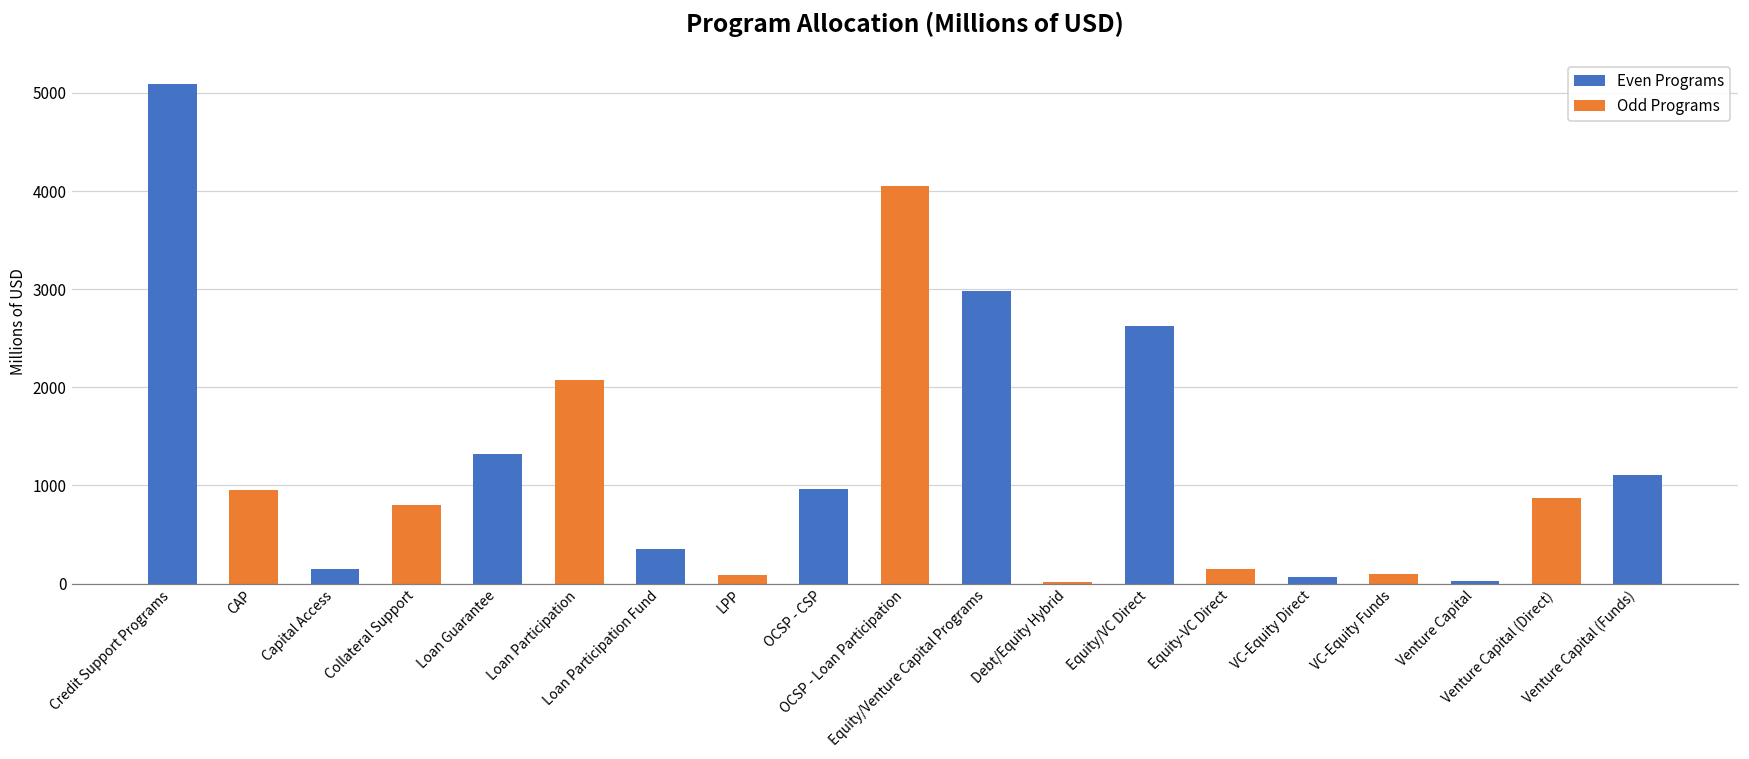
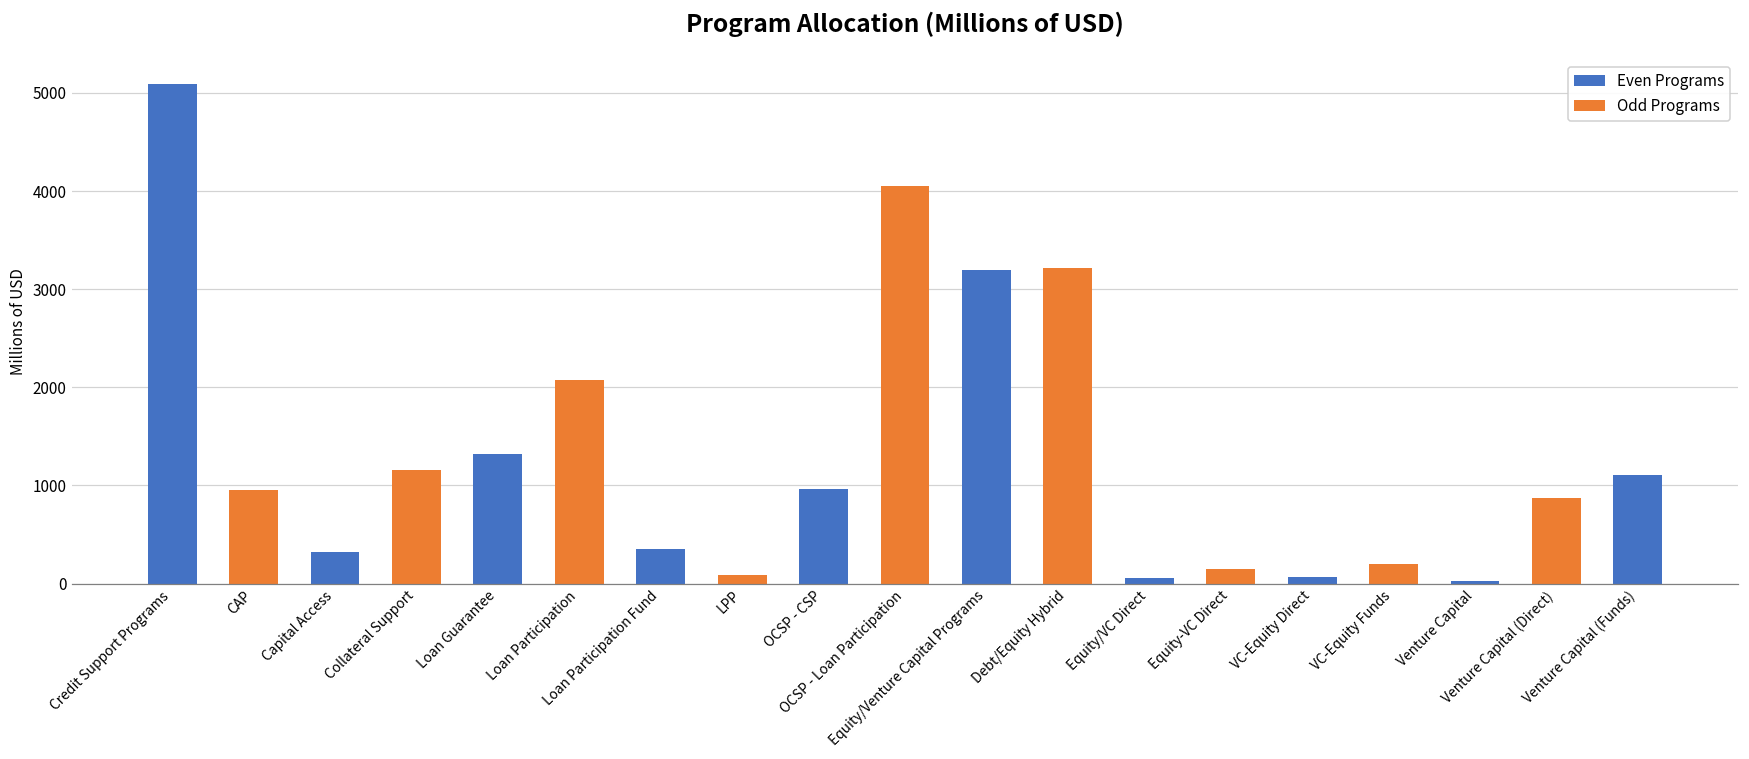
  {
    "Credit Support Programs": 5100,
    "CAP": 1000,
-   "Capital Access": 100,
-   "Collateral Support": 800,
+   "Capital Access": 300,
+   "Collateral Support": 1200,
    "Loan Guarantee": 1300,
    "Loan Participation": 2100,
    "Loan Participation Fund": 300,
    "LPP": 100,
    "OCSP - CSP": 1000,
    "OCSP - Loan Participation": 4100,
-   "Equity/Venture Capital Programs": 3000,
-   "Debt/Equity Hybrid": 0,
-   "Equity/VC Direct": 2600,
+   "Equity/Venture Capital Programs": 3200,
+   "Debt/Equity Hybrid": 3200,
+   "Equity/VC Direct": 100,
    "Equity-VC Direct": 100,
    "VC-Equity Direct": 100,
-   "VC-Equity Funds": 100,
+   "VC-Equity Funds": 200,
    "Venture Capital": 0,
    "Venture Capital (Direct)": 900,
    "Venture Capital (Funds)": 1100
  }
